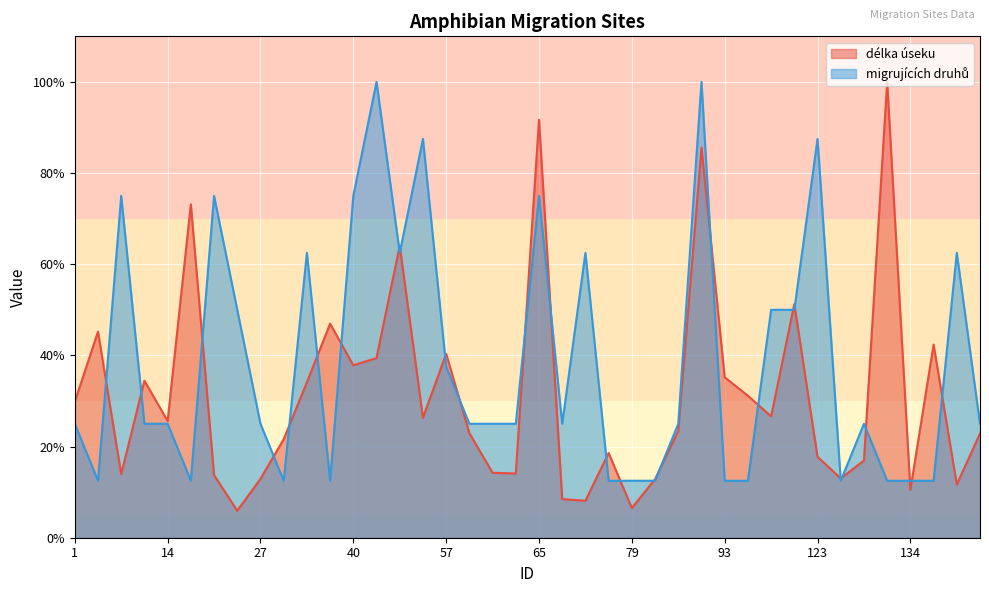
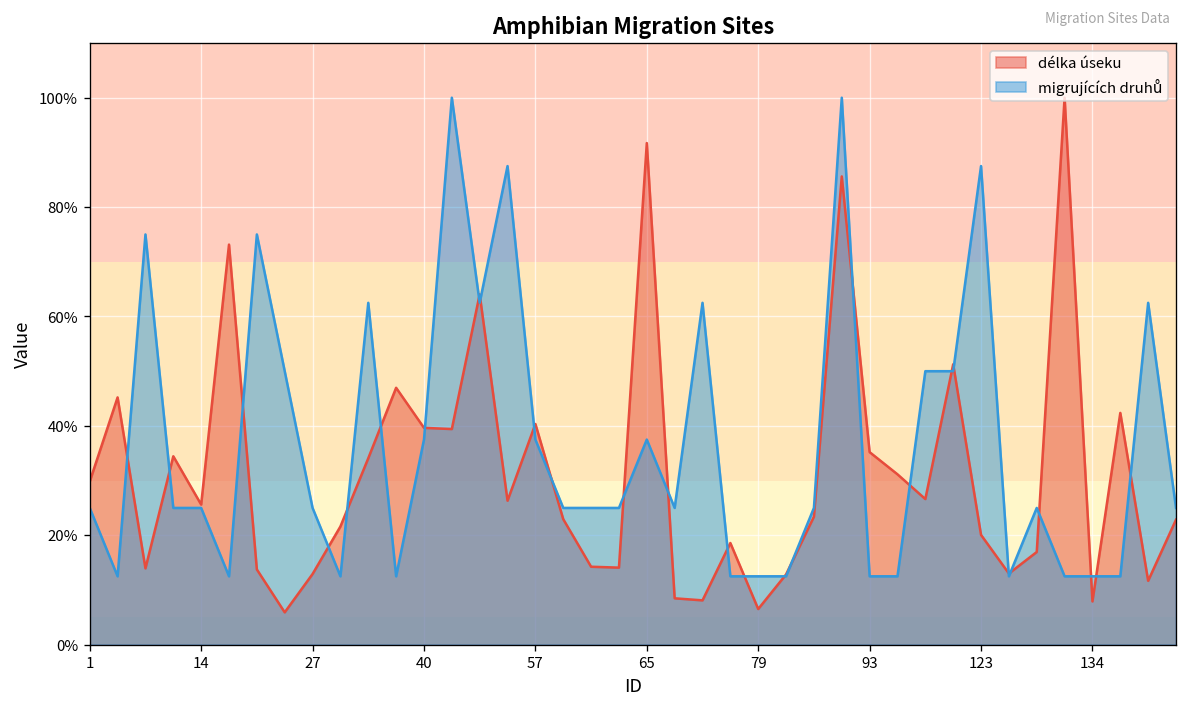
  {
    "délka úseku": {
-     "40": "38%",
+     "40": "40%",
      "57": "40%",
      "65": "92%",
      "79": "7%",
      "93": "35%",
-     "123": "18%",
-     "134": "11%"
+     "123": "20%",
+     "134": "8%"
    },
    "migrujících druhů": {
-     "40": "75%",
+     "40": "38%",
      "57": "38%",
-     "65": "75%",
+     "65": "38%",
      "79": "13%",
      "93": "13%",
      "123": "88%",
      "134": "13%"
    }
  }
